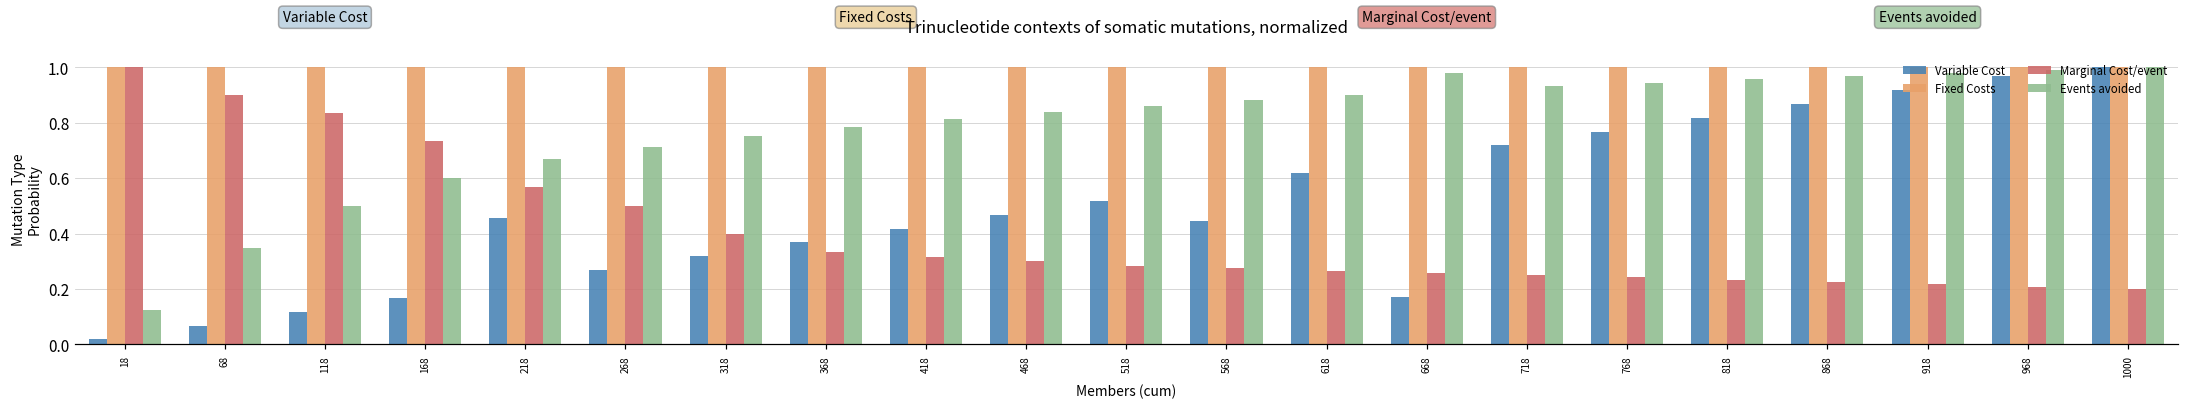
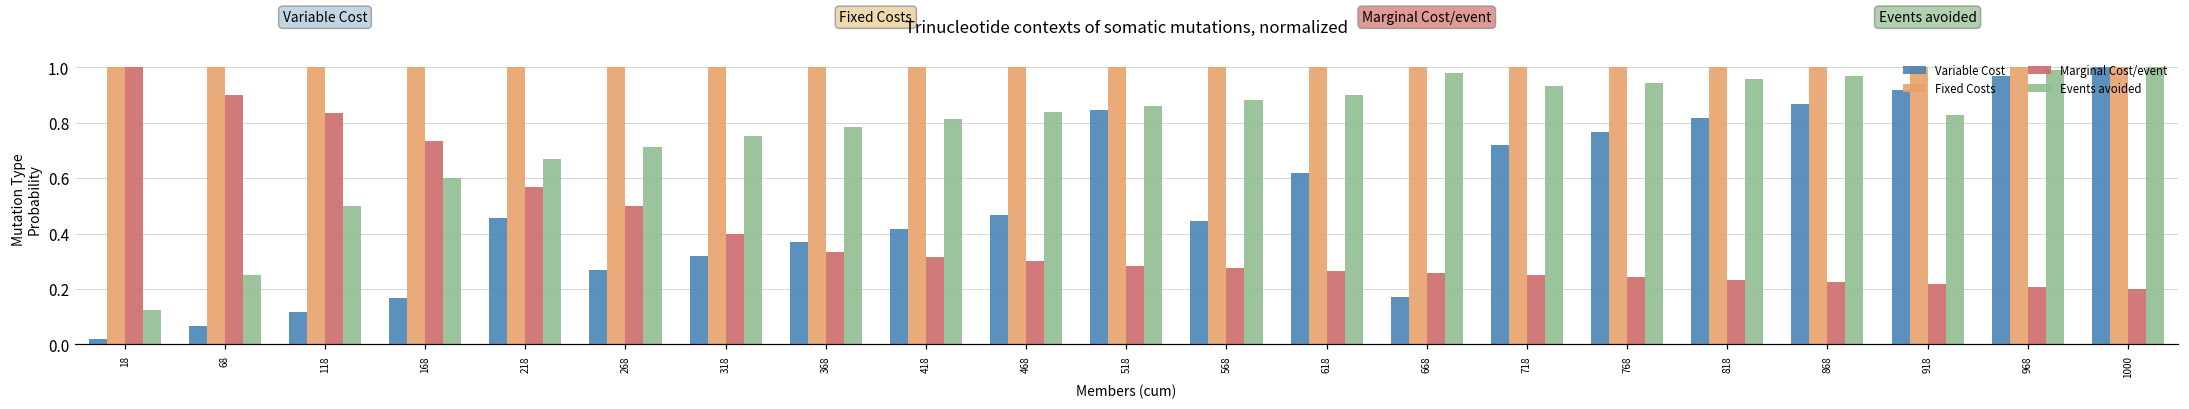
  {
    "Variable Cost": {
      "18": 0.02,
      "68": 0.07,
      "118": 0.12,
      "168": 0.17,
      "218": 0.46,
      "268": 0.27,
      "318": 0.32,
      "368": 0.37,
      "418": 0.42,
      "468": 0.47,
-     "518": 0.52,
+     "518": 0.85,
      "568": 0.45,
      "618": 0.62,
      "668": 0.17,
      "718": 0.72,
      "768": 0.77,
      "818": 0.82,
      "868": 0.87,
      "918": 0.92,
      "968": 0.97,
      "1000": 1.00
    },
    "Fixed Costs": {
      "18": 1.00,
      "68": 1.00,
      "118": 1.00,
      "168": 1.00,
      "218": 1.00,
      "268": 1.00,
      "318": 1.00,
      "368": 1.00,
      "418": 1.00,
      "468": 1.00,
      "518": 1.00,
      "568": 1.00,
      "618": 1.00,
      "668": 1.00,
      "718": 1.00,
      "768": 1.00,
      "818": 1.00,
      "868": 1.00,
      "918": 1.00,
      "968": 1.00,
      "1000": 1.00
    },
    "Marginal Cost/event": {
      "18": 1.00,
      "68": 0.90,
      "118": 0.83,
      "168": 0.73,
      "218": 0.57,
      "268": 0.50,
      "318": 0.40,
      "368": 0.33,
      "418": 0.32,
      "468": 0.30,
      "518": 0.28,
      "568": 0.28,
      "618": 0.27,
      "668": 0.26,
      "718": 0.25,
      "768": 0.24,
      "818": 0.23,
      "868": 0.23,
      "918": 0.22,
      "968": 0.21,
      "1000": 0.20
    },
    "Events avoided": {
      "18": 0.12,
-     "68": 0.35,
+     "68": 0.25,
      "118": 0.50,
      "168": 0.60,
      "218": 0.67,
      "268": 0.71,
      "318": 0.75,
      "368": 0.79,
      "418": 0.81,
      "468": 0.84,
      "518": 0.86,
      "568": 0.88,
      "618": 0.90,
      "668": 0.98,
      "718": 0.93,
      "768": 0.94,
      "818": 0.96,
      "868": 0.97,
-     "918": 0.98,
+     "918": 0.83,
      "968": 0.99,
      "1000": 1.00
    }
  }
